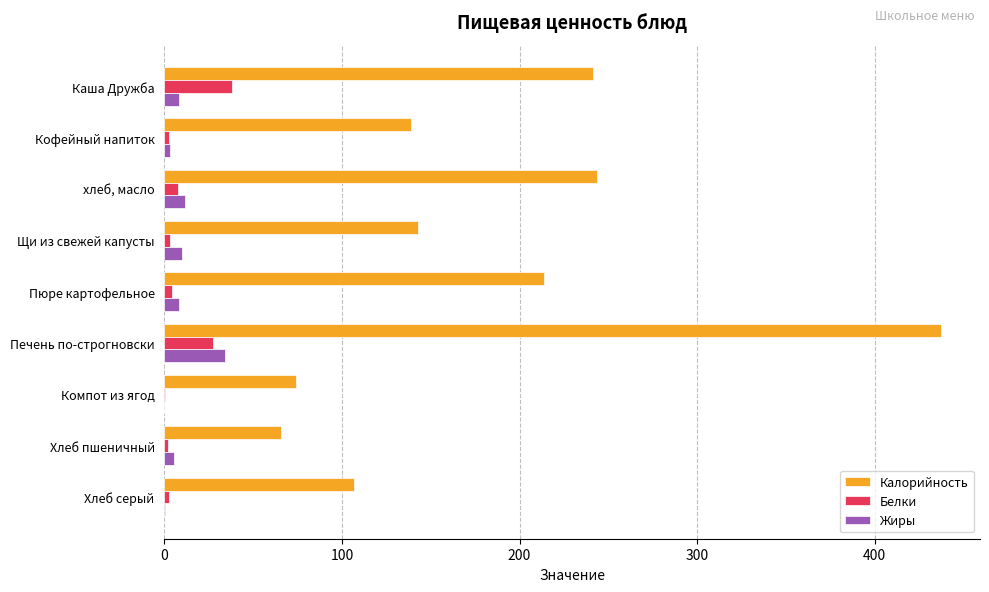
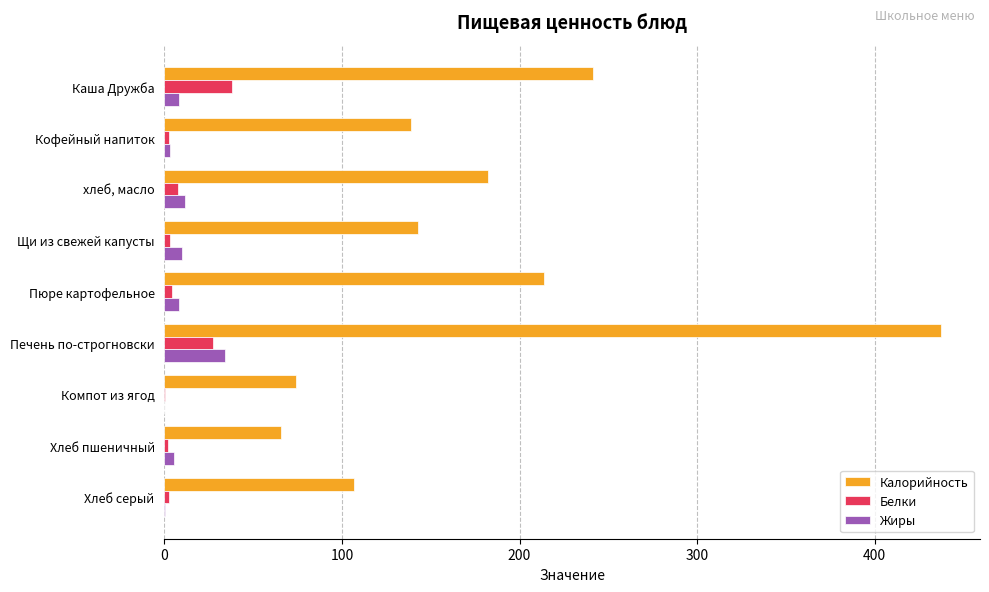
  {
    "Калорийность": {
      "Каша Дружба": 241,
      "Кофейный напиток": 139,
-     "хлеб, масло": 244,
+     "хлеб, масло": 182,
      "Щи из свежей капусты": 143,
      "Пюре картофельное": 214,
      "Печень по-строгновски": 437,
      "Компот из ягод": 74,
      "Хлеб пшеничный": 66,
      "Хлеб серый": 107
    },
    "Белки": {
      "Каша Дружба": 38,
      "Кофейный напиток": 3,
      "хлеб, масло": 8,
      "Щи из свежей капусты": 3,
      "Пюре картофельное": 4,
      "Печень по-строгновски": 28,
      "Хлеб пшеничный": 2,
      "Хлеб серый": 2
    },
    "Жиры": {
      "Каша Дружба": 8,
      "Кофейный напиток": 3,
      "хлеб, масло": 11,
      "Щи из свежей капусты": 10,
      "Пюре картофельное": 8,
      "Печень по-строгновски": 34,
      "Хлеб пшеничный": 5
    }
  }
